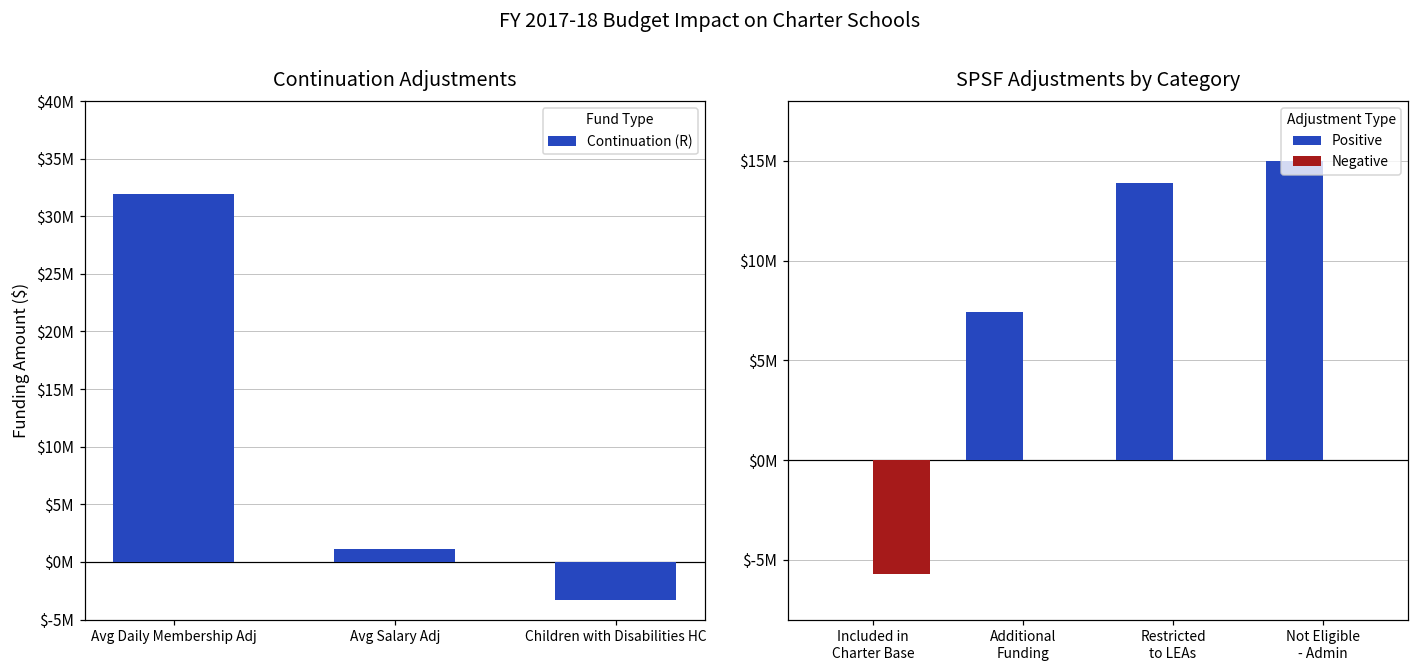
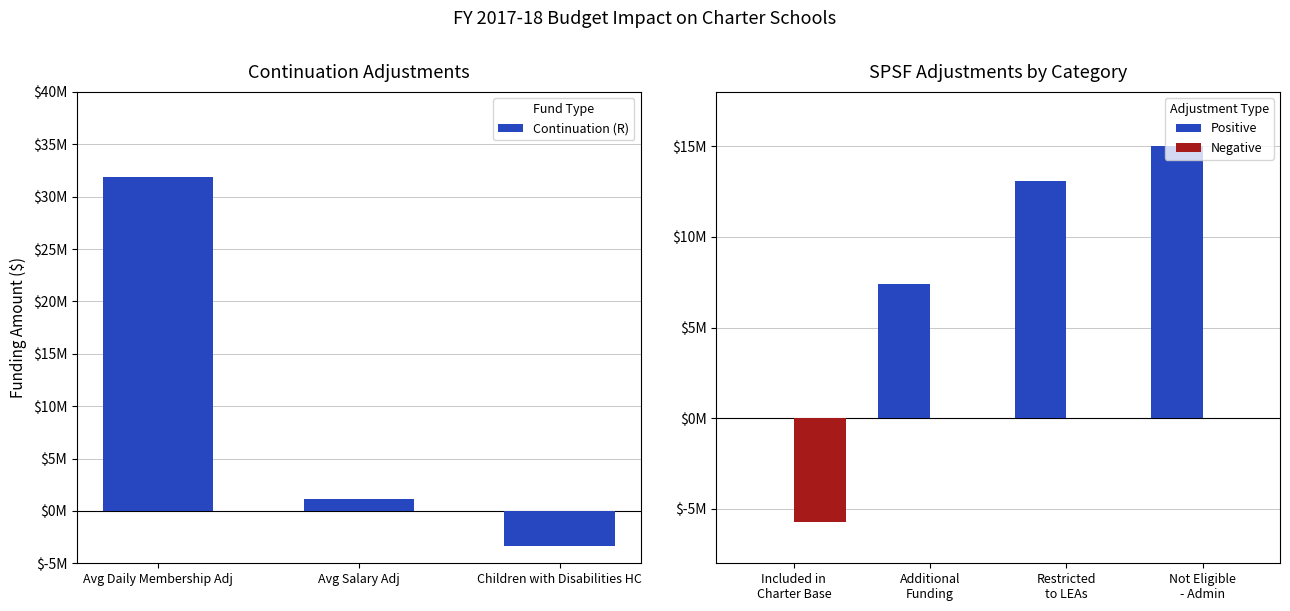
  {
    "Continuation Adjustments": {
      "Avg Daily Membership Adj": "$31900000",
      "Avg Salary Adj": "$1100000",
      "Children with Disabilities HC": "$-3300000"
    },
    "SPSF Adjustments by Category": {
      "Positive": {
        "Included in Charter Base": "$0",
        "Additional Funding": "$7400000",
-       "Restricted to LEAs": "$13900000"
+       "Restricted to LEAs": "$13100000"
      },
      "Negative": {
        "Included in Charter Base": "$-5700000",
        "Additional Funding": "$0",
        "Restricted to LEAs": "$0",
        "Not Eligible - Admin": "$0"
      }
    }
  }
